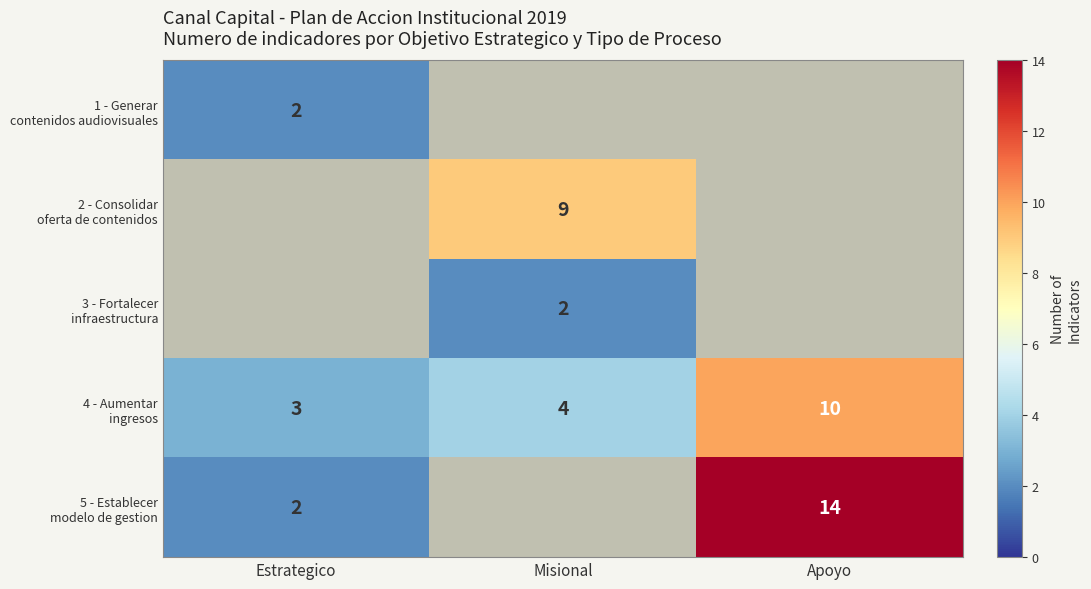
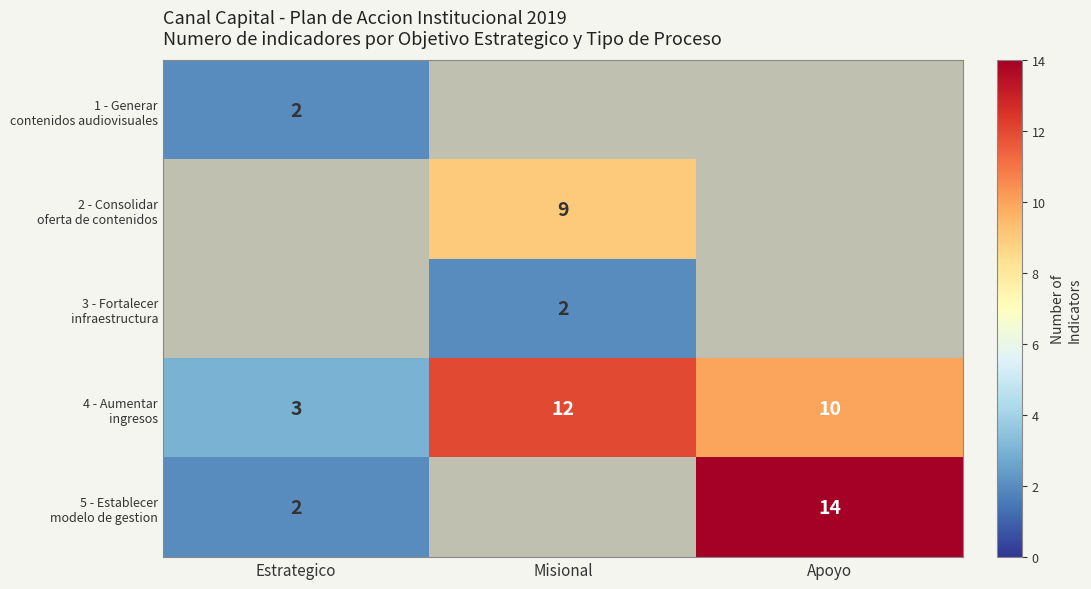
  {
    "1 - Generar contenidos audiovisuales": {
      "Estrategico": 2
    },
    "2 - Consolidar oferta de contenidos": {
      "Misional": 9
    },
    "3 - Fortalecer infraestructura": {
      "Misional": 2
    },
    "4 - Aumentar ingresos": {
      "Estrategico": 3,
-     "Misional": 4,
+     "Misional": 12,
      "Apoyo": 10
    },
    "5 - Establecer modelo de gestion": {
      "Estrategico": 2,
      "Apoyo": 14
    }
  }
